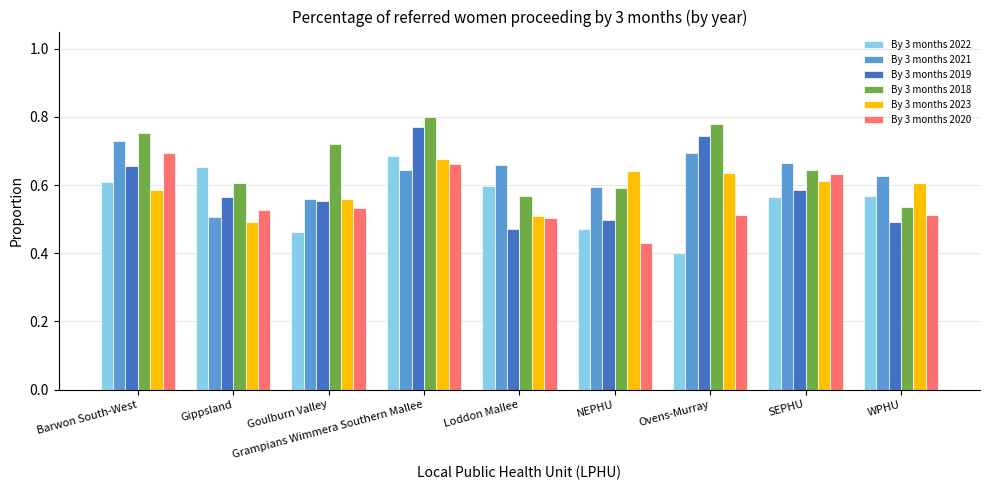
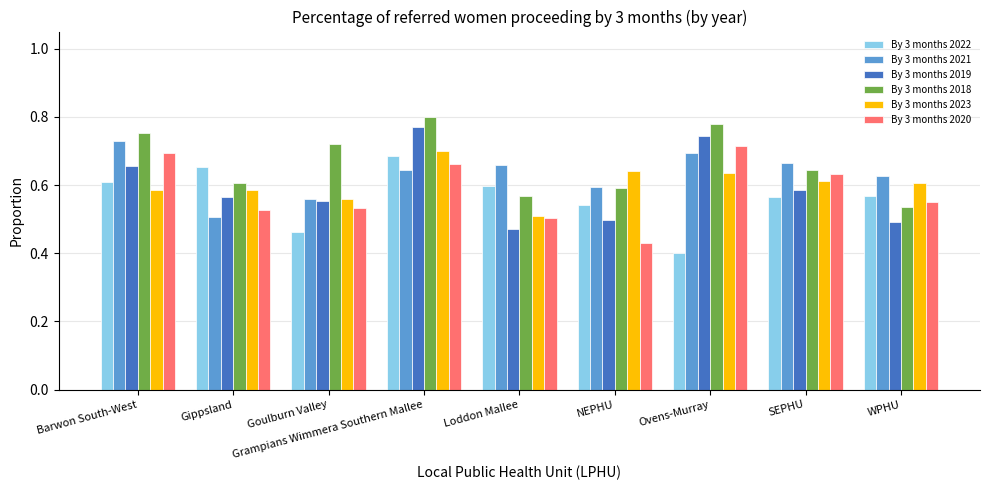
  {
    "By 3 months 2022": {
      "Barwon South-West": 0.61,
      "Gippsland": 0.65,
      "Goulburn Valley": 0.46,
      "Grampians Wimmera Southern Mallee": 0.69,
      "Loddon Mallee": 0.60,
-     "NEPHU": 0.47,
+     "NEPHU": 0.54,
      "Ovens-Murray": 0.40,
      "SEPHU": 0.56,
      "WPHU": 0.57
    },
    "By 3 months 2018": {
      "Barwon South-West": 0.75,
      "Gippsland": 0.61,
      "Goulburn Valley": 0.72,
      "Grampians Wimmera Southern Mallee": 0.80,
      "Loddon Mallee": 0.57,
      "NEPHU": 0.59,
      "Ovens-Murray": 0.78,
      "SEPHU": 0.64,
      "WPHU": 0.54
    },
    "By 3 months 2023": {
      "Barwon South-West": 0.59,
-     "Gippsland": 0.49,
+     "Gippsland": 0.59,
      "Goulburn Valley": 0.56,
-     "Grampians Wimmera Southern Mallee": 0.68,
+     "Grampians Wimmera Southern Mallee": 0.70,
      "Loddon Mallee": 0.51,
      "NEPHU": 0.64,
      "Ovens-Murray": 0.64,
      "SEPHU": 0.61,
      "WPHU": 0.61
    },
    "By 3 months 2020": {
      "Barwon South-West": 0.69,
      "Gippsland": 0.53,
      "Goulburn Valley": 0.53,
      "Grampians Wimmera Southern Mallee": 0.66,
      "Loddon Mallee": 0.50,
      "NEPHU": 0.43,
-     "Ovens-Murray": 0.51,
+     "Ovens-Murray": 0.71,
      "SEPHU": 0.63,
-     "WPHU": 0.51
+     "WPHU": 0.55
    }
  }
